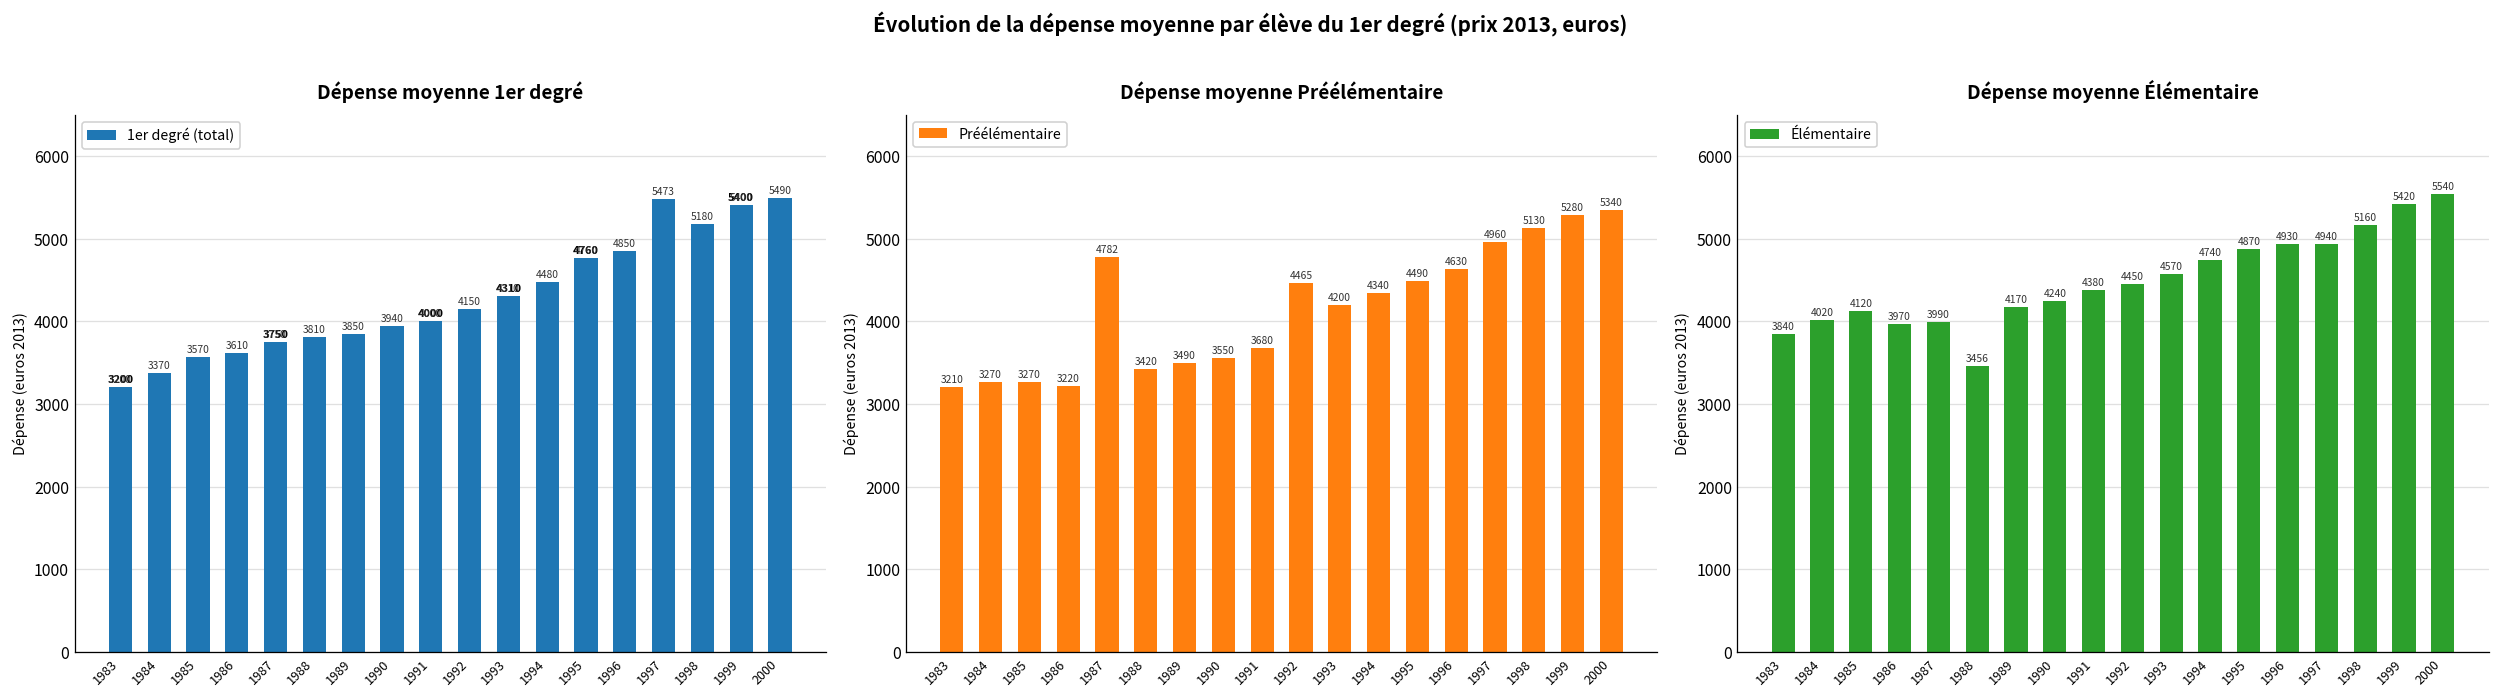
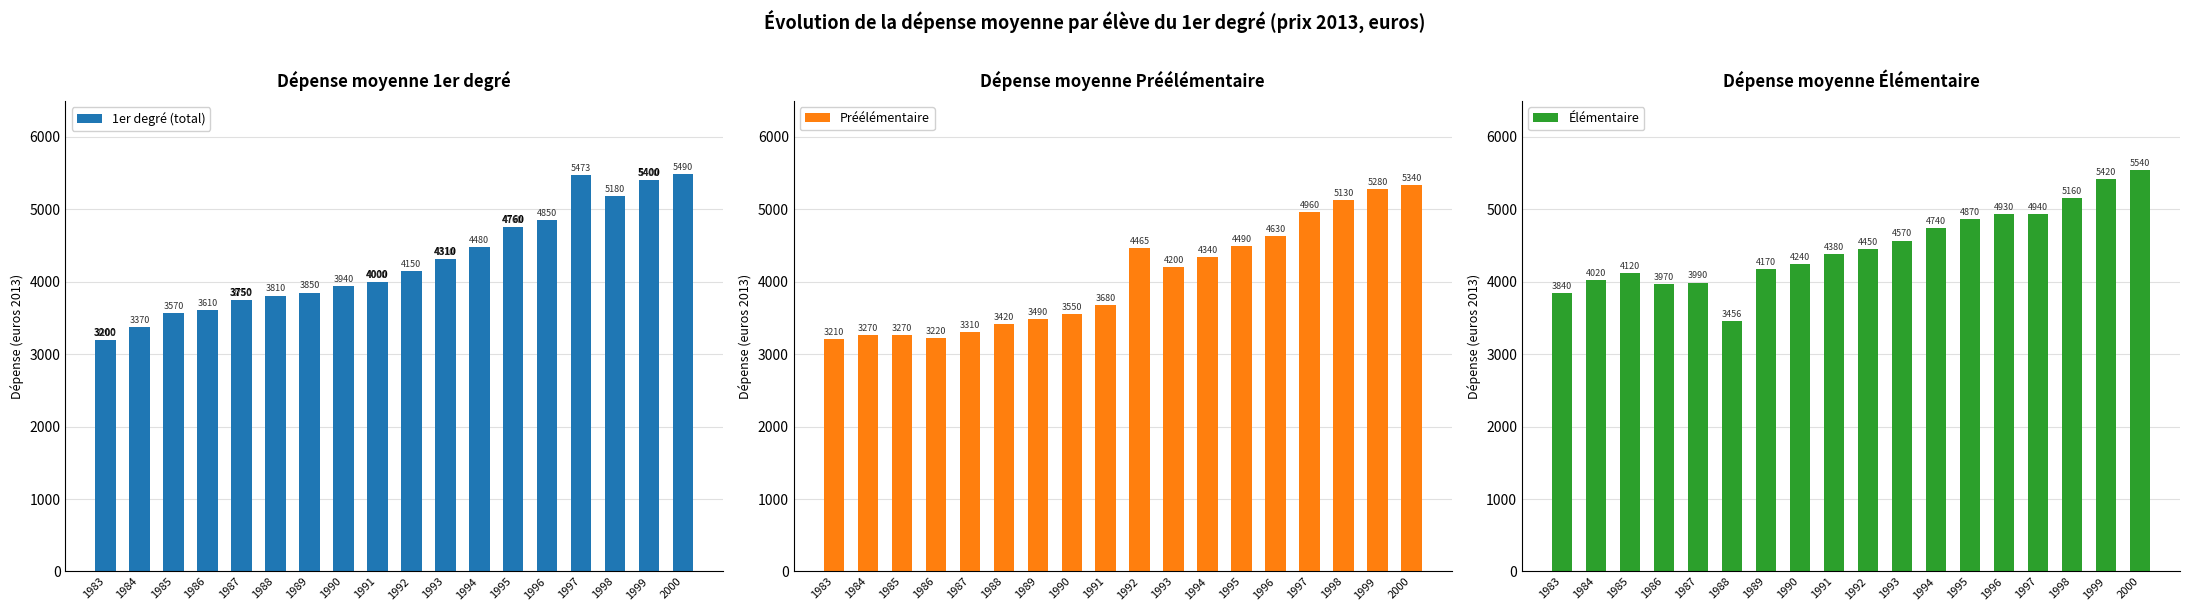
  {
    "Dépense moyenne 1er degré": {
      "1984": 3370,
      "1985": 3570,
      "1986": 3610,
      "1988": 3810,
      "1989": 3850,
      "1990": 3940,
      "1992": 4150,
      "1994": 4480,
      "1996": 4850,
      "1997": 5473,
      "1998": 5180,
      "2000": 5490
    },
    "Dépense moyenne Préélémentaire": {
      "1983": 3210,
      "1984": 3270,
      "1985": 3270,
      "1986": 3220,
-     "1987": 4782,
+     "1987": 3310,
      "1988": 3420,
      "1989": 3490,
      "1990": 3550,
      "1991": 3680,
      "1992": 4465,
      "1993": 4200,
      "1994": 4340,
      "1995": 4490,
      "1996": 4630,
      "1997": 4960,
      "1998": 5130,
      "1999": 5280,
      "2000": 5340
    },
    "Dépense moyenne Élémentaire": {
      "1983": 3840,
      "1984": 4020,
      "1985": 4120,
      "1986": 3970,
      "1987": 3990,
      "1988": 3456,
      "1989": 4170,
      "1990": 4240,
      "1991": 4380,
      "1992": 4450,
      "1993": 4570,
      "1994": 4740,
      "1995": 4870,
      "1996": 4930,
      "1997": 4940,
      "1998": 5160,
      "1999": 5420,
      "2000": 5540
    }
  }
